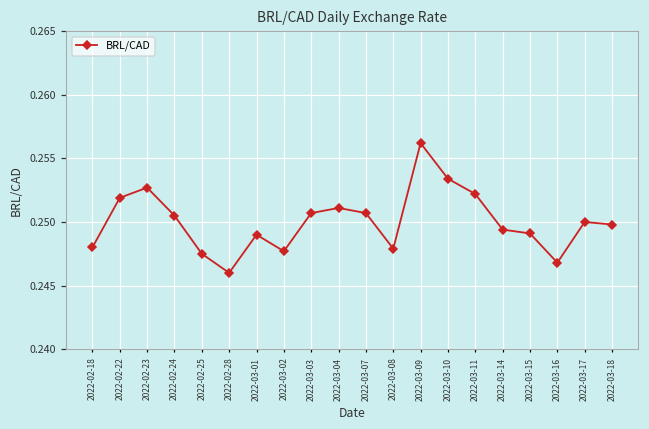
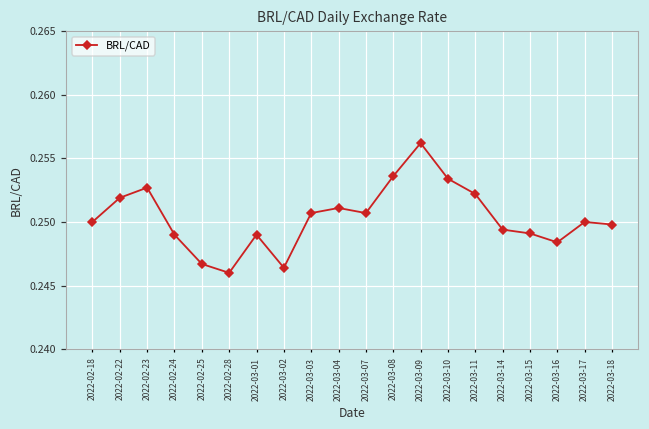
  {
-   "2022-02-18": 0.248,
+   "2022-02-18": 0.250,
    "2022-02-22": 0.2519,
    "2022-02-23": 0.2527,
-   "2022-02-24": 0.2505,
-   "2022-02-25": 0.2475,
+   "2022-02-24": 0.2490,
+   "2022-02-25": 0.2467,
    "2022-02-28": 0.2460,
    "2022-03-01": 0.2490,
-   "2022-03-02": 0.2477,
+   "2022-03-02": 0.2464,
    "2022-03-03": 0.2507,
    "2022-03-04": 0.2511,
    "2022-03-07": 0.2507,
-   "2022-03-08": 0.2479,
+   "2022-03-08": 0.2536,
    "2022-03-09": 0.2562,
    "2022-03-10": 0.2534,
    "2022-03-11": 0.2522,
    "2022-03-14": 0.2494,
    "2022-03-15": 0.2491,
-   "2022-03-16": 0.2468,
+   "2022-03-16": 0.2484,
    "2022-03-17": 0.2500,
    "2022-03-18": 0.2498
  }
